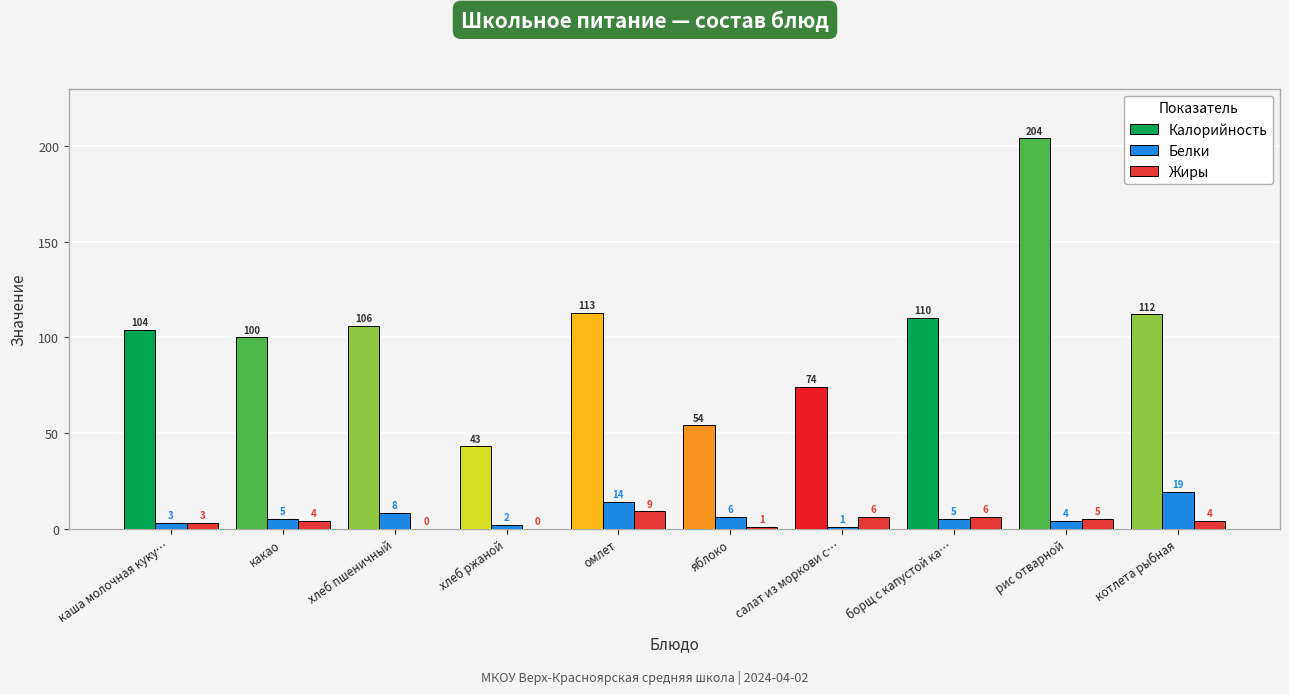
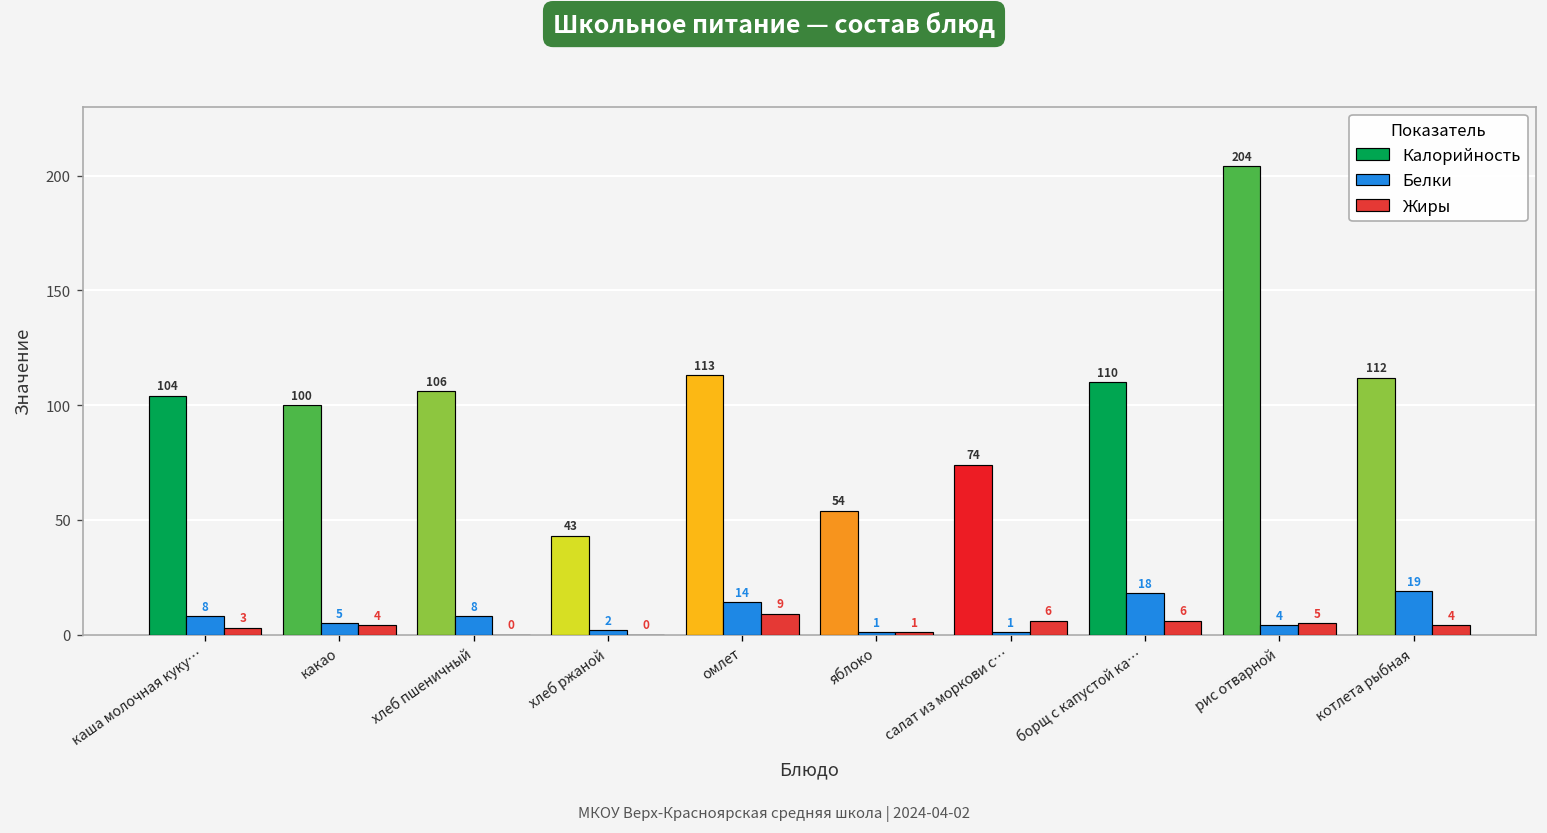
  {
    "Калорийность": {
      "каша молочная куку…": 104,
      "какао": 100,
      "хлеб пшеничный": 106,
      "хлеб ржаной": 43,
      "омлет": 113,
      "яблоко": 54,
      "салат из моркови с…": 74,
      "борщ с капустой ка…": 110,
      "рис отварной": 204,
      "котлета рыбная": 112
    },
    "Белки": {
-     "каша молочная куку…": 3,
+     "каша молочная куку…": 8,
      "какао": 5,
      "хлеб пшеничный": 8,
      "хлеб ржаной": 2,
      "омлет": 14,
-     "яблоко": 6,
+     "яблоко": 1,
      "салат из моркови с…": 1,
-     "борщ с капустой ка…": 5,
+     "борщ с капустой ка…": 18,
      "рис отварной": 4,
      "котлета рыбная": 19
    },
    "Жиры": {
      "каша молочная куку…": 3,
      "какао": 4,
      "хлеб пшеничный": 0,
      "хлеб ржаной": 0,
      "омлет": 9,
      "яблоко": 1,
      "салат из моркови с…": 6,
      "борщ с капустой ка…": 6,
      "рис отварной": 5,
      "котлета рыбная": 4
    }
  }
